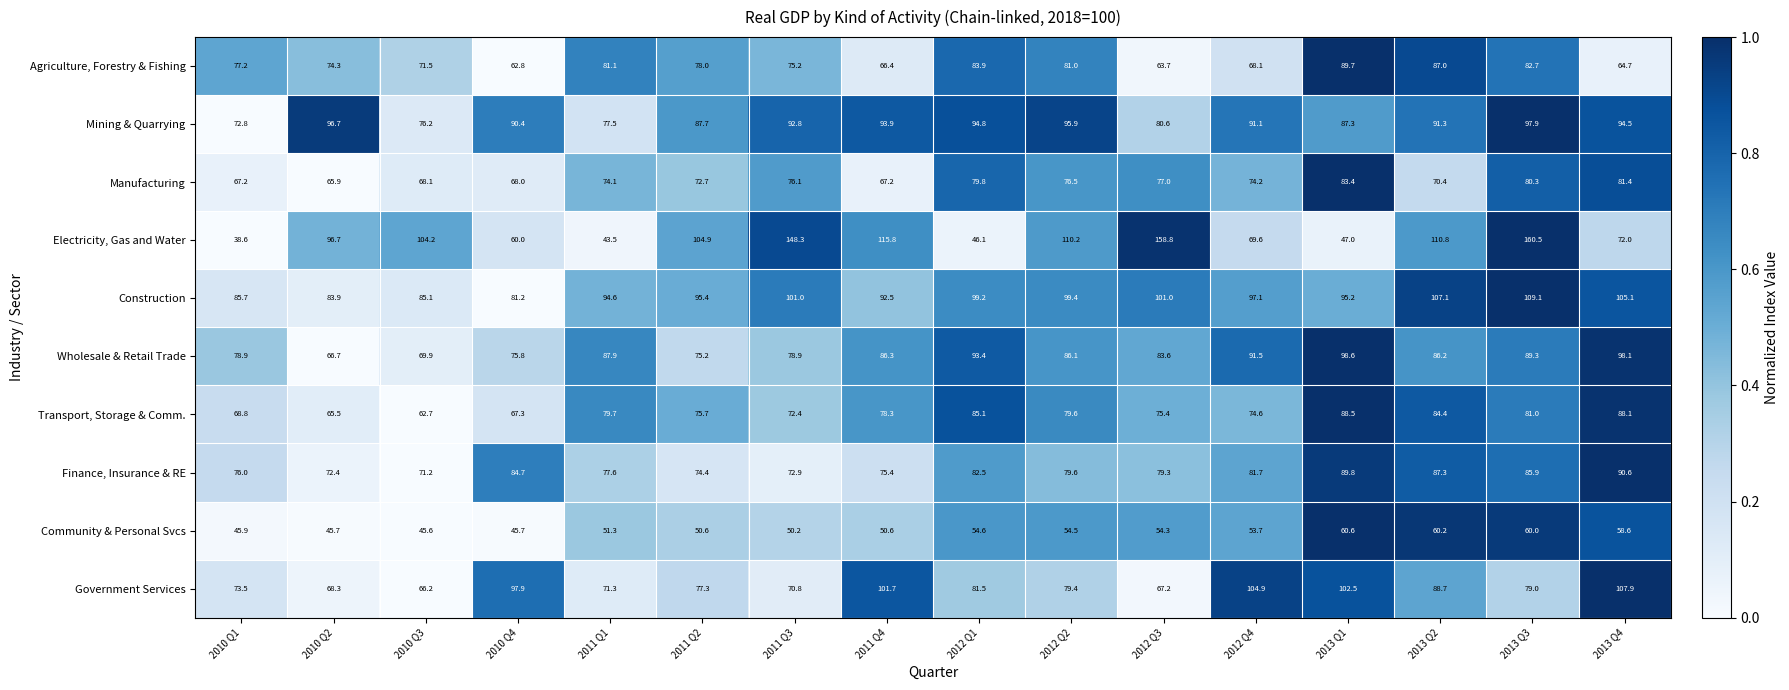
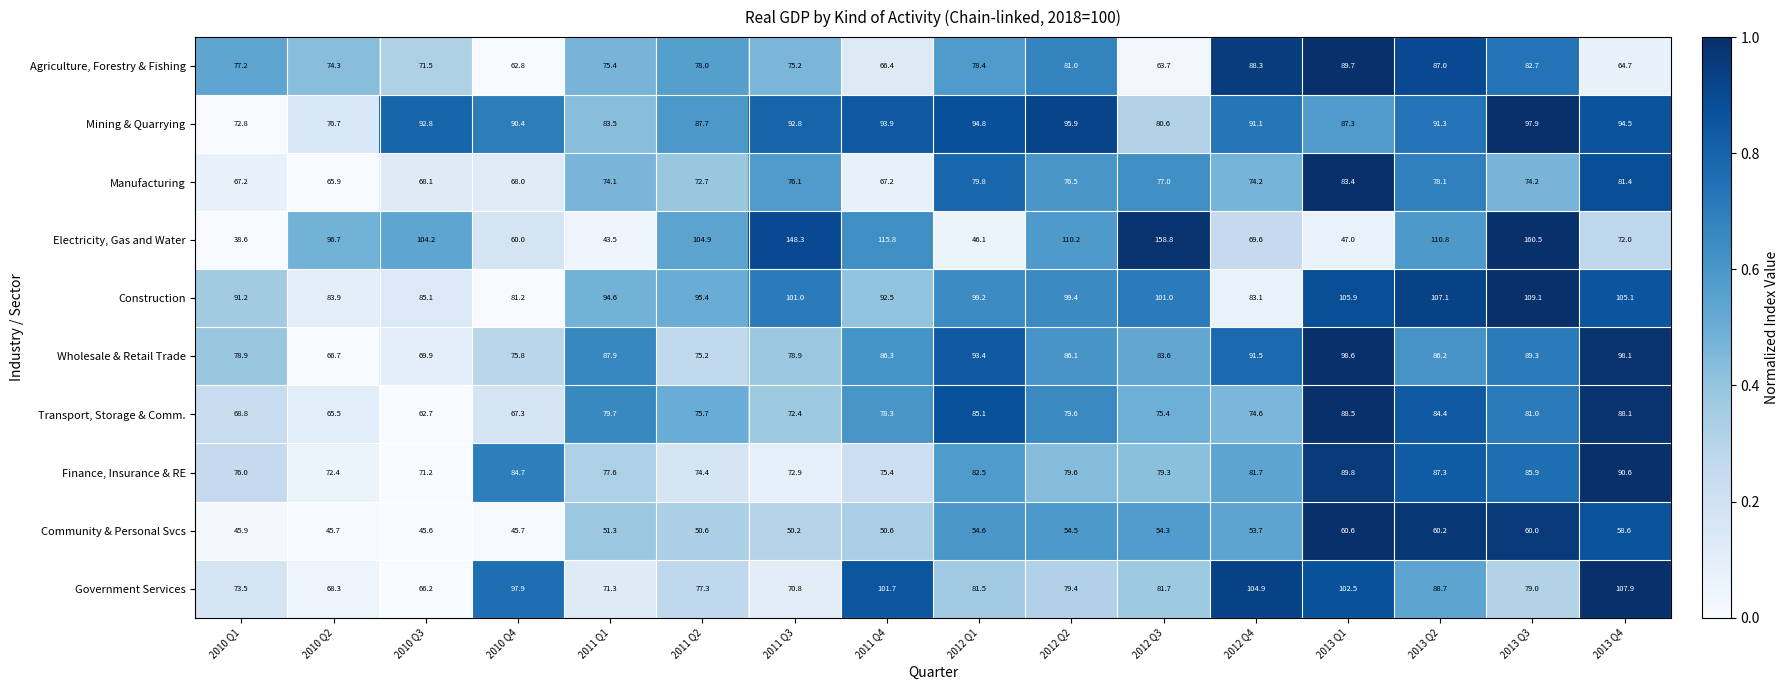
  {
    "Agriculture, Forestry & Fishing": {
      "2010 Q1": 77.2,
      "2010 Q2": 74.3,
      "2010 Q3": 71.5,
      "2010 Q4": 62.8,
-     "2011 Q1": 81.1,
+     "2011 Q1": 75.4,
      "2011 Q2": 78.0,
      "2011 Q3": 75.2,
      "2011 Q4": 66.4,
-     "2012 Q1": 83.9,
+     "2012 Q1": 78.4,
      "2012 Q2": 81.0,
      "2012 Q3": 63.7,
-     "2012 Q4": 68.1,
+     "2012 Q4": 88.3,
      "2013 Q1": 89.7,
      "2013 Q2": 87.0,
      "2013 Q3": 82.7,
      "2013 Q4": 64.7
    },
    "Mining & Quarrying": {
      "2010 Q1": 72.8,
-     "2010 Q2": 96.7,
-     "2010 Q3": 76.2,
+     "2010 Q2": 76.7,
+     "2010 Q3": 92.8,
      "2010 Q4": 90.4,
-     "2011 Q1": 77.5,
+     "2011 Q1": 83.5,
      "2011 Q2": 87.7,
      "2011 Q3": 92.8,
      "2011 Q4": 93.9,
      "2012 Q1": 94.8,
      "2012 Q2": 95.9,
      "2012 Q3": 80.6,
      "2012 Q4": 91.1,
      "2013 Q1": 87.3,
      "2013 Q2": 91.3,
      "2013 Q3": 97.9,
      "2013 Q4": 94.5
    },
    "Manufacturing": {
      "2010 Q1": 67.2,
      "2010 Q2": 65.9,
      "2010 Q3": 68.1,
      "2010 Q4": 68.0,
      "2011 Q1": 74.1,
      "2011 Q2": 72.7,
      "2011 Q3": 76.1,
      "2011 Q4": 67.2,
      "2012 Q1": 79.8,
      "2012 Q2": 76.5,
      "2012 Q3": 77.0,
      "2012 Q4": 74.2,
      "2013 Q1": 83.4,
-     "2013 Q2": 70.4,
-     "2013 Q3": 80.3,
+     "2013 Q2": 78.1,
+     "2013 Q3": 74.2,
      "2013 Q4": 81.4
    },
    "Electricity, Gas and Water": {
      "2010 Q1": 38.6,
      "2010 Q2": 96.7,
      "2010 Q3": 104.2,
      "2010 Q4": 60.0,
      "2011 Q1": 43.5,
      "2011 Q2": 104.9,
      "2011 Q3": 148.3,
      "2011 Q4": 115.8,
      "2012 Q1": 46.1,
      "2012 Q2": 110.2,
      "2012 Q3": 158.8,
      "2012 Q4": 69.6,
      "2013 Q1": 47.0,
      "2013 Q2": 110.8,
      "2013 Q3": 160.5,
      "2013 Q4": 72.0
    },
    "Construction": {
-     "2010 Q1": 85.7,
+     "2010 Q1": 91.2,
      "2010 Q2": 83.9,
      "2010 Q3": 85.1,
      "2010 Q4": 81.2,
      "2011 Q1": 94.6,
      "2011 Q2": 95.4,
      "2011 Q3": 101.0,
      "2011 Q4": 92.5,
      "2012 Q1": 99.2,
      "2012 Q2": 99.4,
      "2012 Q3": 101.0,
-     "2012 Q4": 97.1,
-     "2013 Q1": 95.2,
+     "2012 Q4": 83.1,
+     "2013 Q1": 105.9,
      "2013 Q2": 107.1,
      "2013 Q3": 109.1,
      "2013 Q4": 105.1
    },
    "Wholesale & Retail Trade": {
      "2010 Q1": 78.9,
      "2010 Q2": 66.7,
      "2010 Q3": 69.9,
      "2010 Q4": 75.8,
      "2011 Q1": 87.9,
      "2011 Q2": 75.2,
      "2011 Q3": 78.9,
      "2011 Q4": 86.3,
      "2012 Q1": 93.4,
      "2012 Q2": 86.1,
      "2012 Q3": 83.6,
      "2012 Q4": 91.5,
      "2013 Q1": 98.6,
      "2013 Q2": 86.2,
      "2013 Q3": 89.3,
      "2013 Q4": 98.1
    },
    "Transport, Storage & Comm.": {
      "2010 Q1": 68.8,
      "2010 Q2": 65.5,
      "2010 Q3": 62.7,
      "2010 Q4": 67.3,
      "2011 Q1": 79.7,
      "2011 Q2": 75.7,
      "2011 Q3": 72.4,
      "2011 Q4": 78.3,
      "2012 Q1": 85.1,
      "2012 Q2": 79.6,
      "2012 Q3": 75.4,
      "2012 Q4": 74.6,
      "2013 Q1": 88.5,
      "2013 Q2": 84.4,
      "2013 Q3": 81.0,
      "2013 Q4": 88.1
    },
    "Finance, Insurance & RE": {
      "2010 Q1": 76.0,
      "2010 Q2": 72.4,
      "2010 Q3": 71.2,
      "2010 Q4": 84.7,
      "2011 Q1": 77.6,
      "2011 Q2": 74.4,
      "2011 Q3": 72.9,
      "2011 Q4": 75.4,
      "2012 Q1": 82.5,
      "2012 Q2": 79.6,
      "2012 Q3": 79.3,
      "2012 Q4": 81.7,
      "2013 Q1": 89.8,
      "2013 Q2": 87.3,
      "2013 Q3": 85.9,
      "2013 Q4": 90.6
    },
    "Community & Personal Svcs": {
      "2010 Q1": 45.9,
      "2010 Q2": 45.7,
      "2010 Q3": 45.6,
      "2010 Q4": 45.7,
      "2011 Q1": 51.3,
      "2011 Q2": 50.6,
      "2011 Q3": 50.2,
      "2011 Q4": 50.6,
      "2012 Q1": 54.6,
      "2012 Q2": 54.5,
      "2012 Q3": 54.3,
      "2012 Q4": 53.7,
      "2013 Q1": 60.6,
      "2013 Q2": 60.2,
      "2013 Q3": 60.0,
      "2013 Q4": 58.6
    },
    "Government Services": {
      "2010 Q1": 73.5,
      "2010 Q2": 68.3,
      "2010 Q3": 66.2,
      "2010 Q4": 97.9,
      "2011 Q1": 71.3,
      "2011 Q2": 77.3,
      "2011 Q3": 70.8,
      "2011 Q4": 101.7,
      "2012 Q1": 81.5,
      "2012 Q2": 79.4,
-     "2012 Q3": 67.2,
+     "2012 Q3": 81.7,
      "2012 Q4": 104.9,
      "2013 Q1": 102.5,
      "2013 Q2": 88.7,
      "2013 Q3": 79.0,
      "2013 Q4": 107.9
    }
  }
